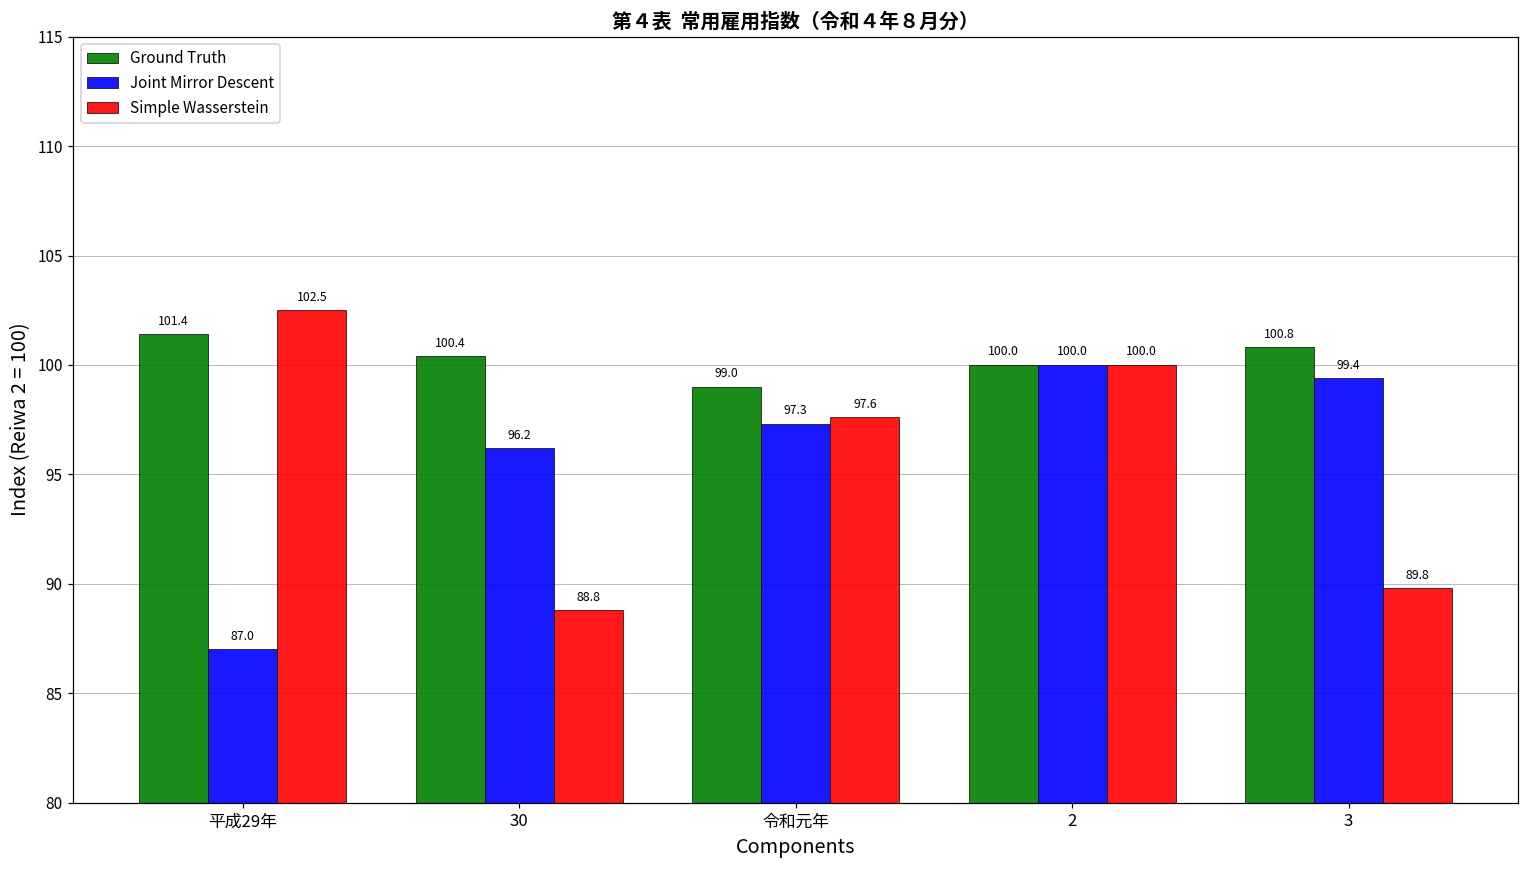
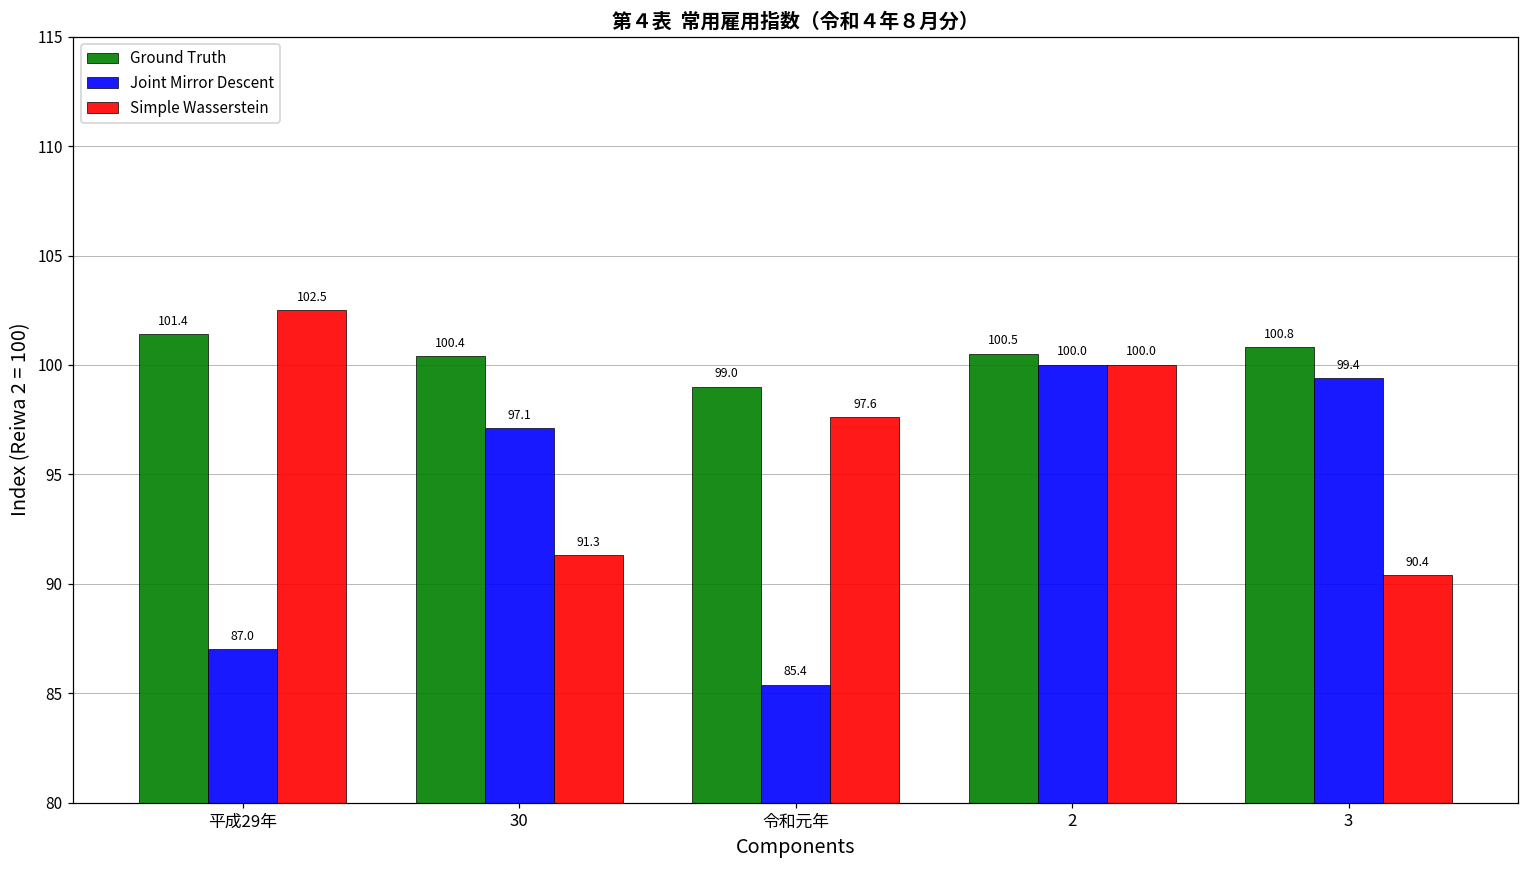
  {
    "Ground Truth": {
      "平成29年": 101.4,
      "30": 100.4,
      "令和元年": 99.0,
-     "2": 100.0,
+     "2": 100.5,
      "3": 100.8
    },
    "Joint Mirror Descent": {
      "平成29年": 87.0,
-     "30": 96.2,
-     "令和元年": 97.3,
+     "30": 97.1,
+     "令和元年": 85.4,
      "2": 100.0,
      "3": 99.4
    },
    "Simple Wasserstein": {
      "平成29年": 102.5,
-     "30": 88.8,
+     "30": 91.3,
      "令和元年": 97.6,
      "2": 100.0,
-     "3": 89.8
+     "3": 90.4
    }
  }
